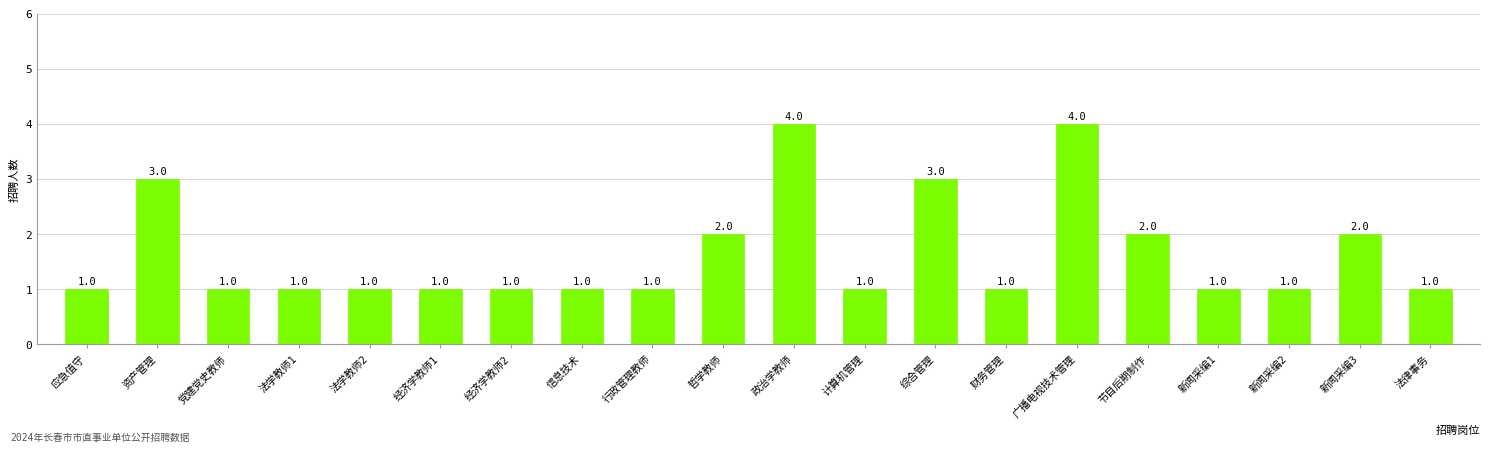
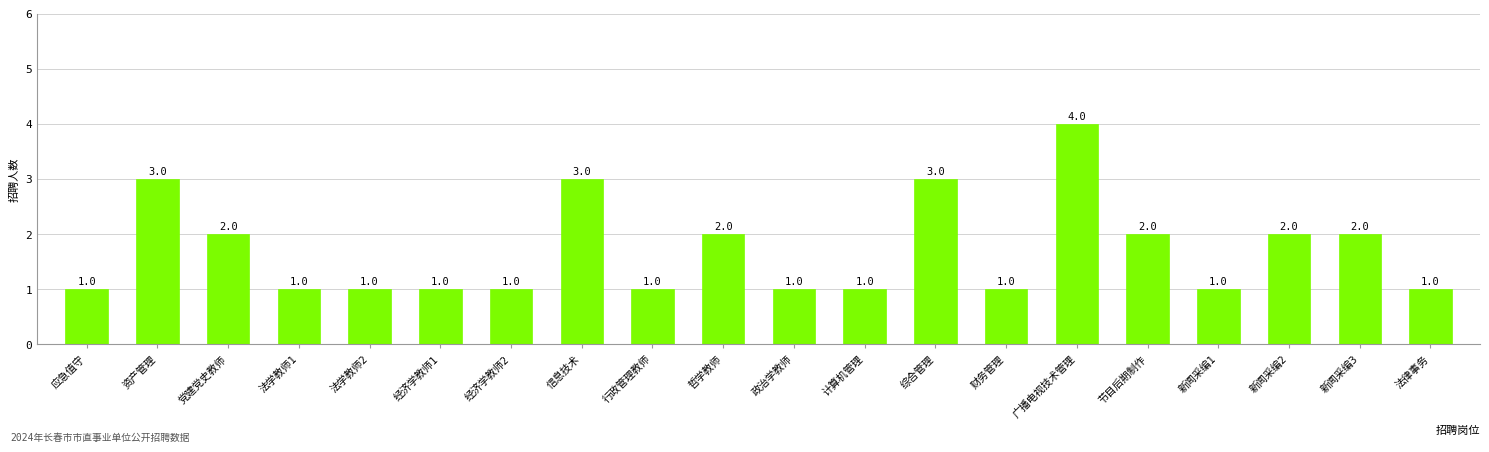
  {
    "应急值守": 1.0,
    "资产管理": 3.0,
-   "党建党史教师": 1.0,
+   "党建党史教师": 2.0,
    "法学教师1": 1.0,
    "法学教师2": 1.0,
    "经济学教师1": 1.0,
    "经济学教师2": 1.0,
-   "信息技术": 1.0,
+   "信息技术": 3.0,
    "行政管理教师": 1.0,
    "哲学教师": 2.0,
-   "政治学教师": 4.0,
+   "政治学教师": 1.0,
    "计算机管理": 1.0,
    "综合管理": 3.0,
    "财务管理": 1.0,
    "广播电视技术管理": 4.0,
    "节目后期制作": 2.0,
    "新闻采编1": 1.0,
-   "新闻采编2": 1.0,
+   "新闻采编2": 2.0,
    "新闻采编3": 2.0,
    "法律事务": 1.0
  }
